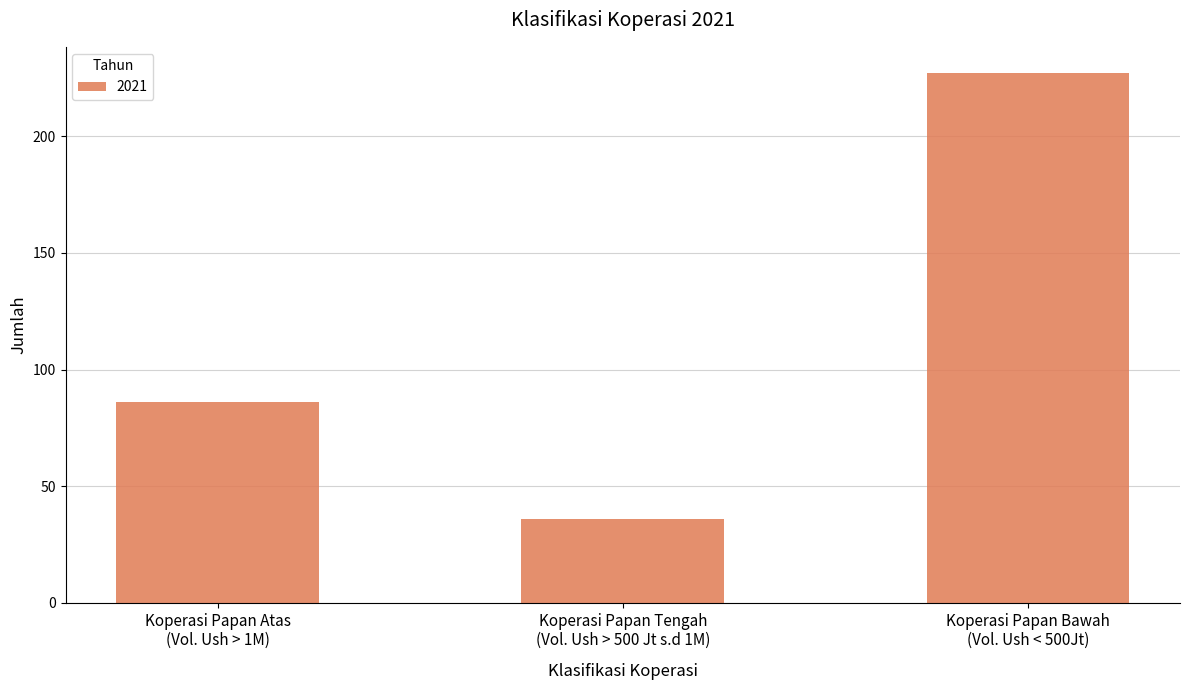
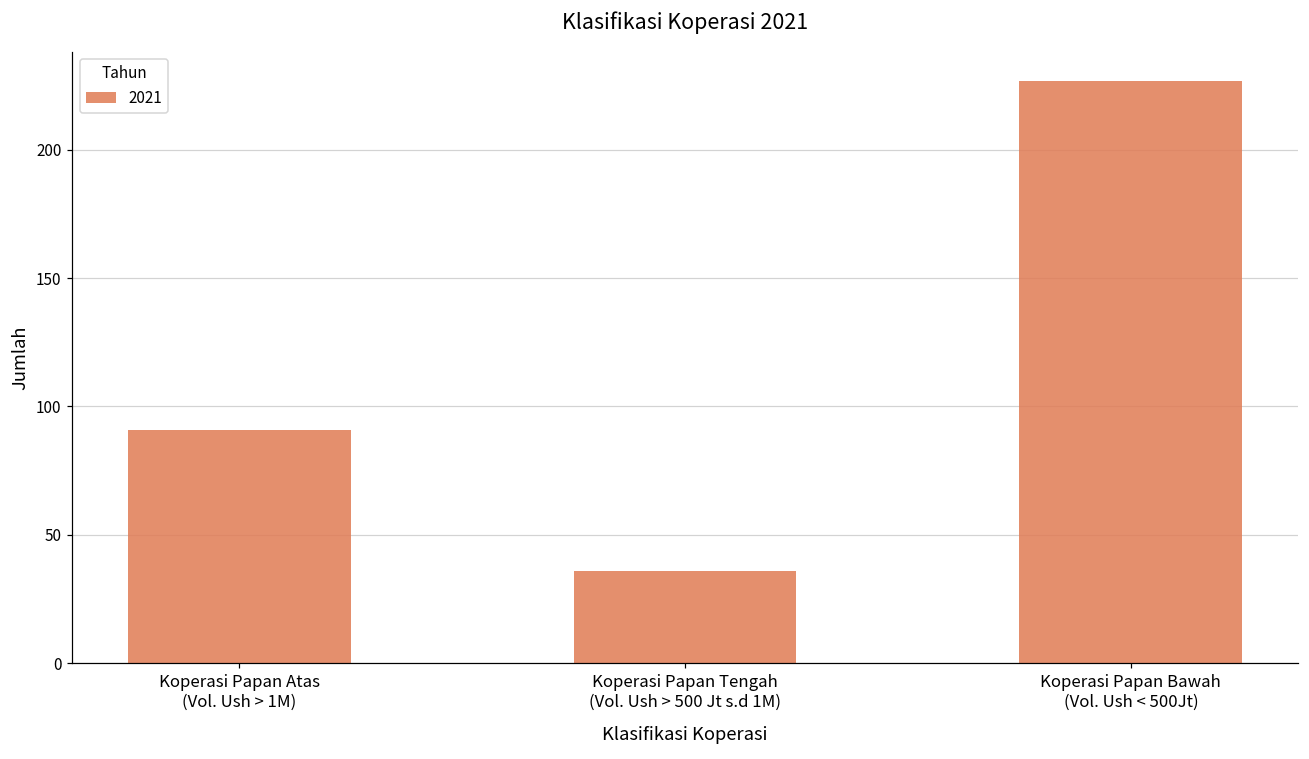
  {
-   "Koperasi Papan Atas (Vol. Ush > 1M)": 86,
+   "Koperasi Papan Atas (Vol. Ush > 1M)": 91,
    "Koperasi Papan Tengah (Vol. Ush > 500 Jt s.d 1M)": 36,
    "Koperasi Papan Bawah (Vol. Ush < 500Jt)": 227
  }
